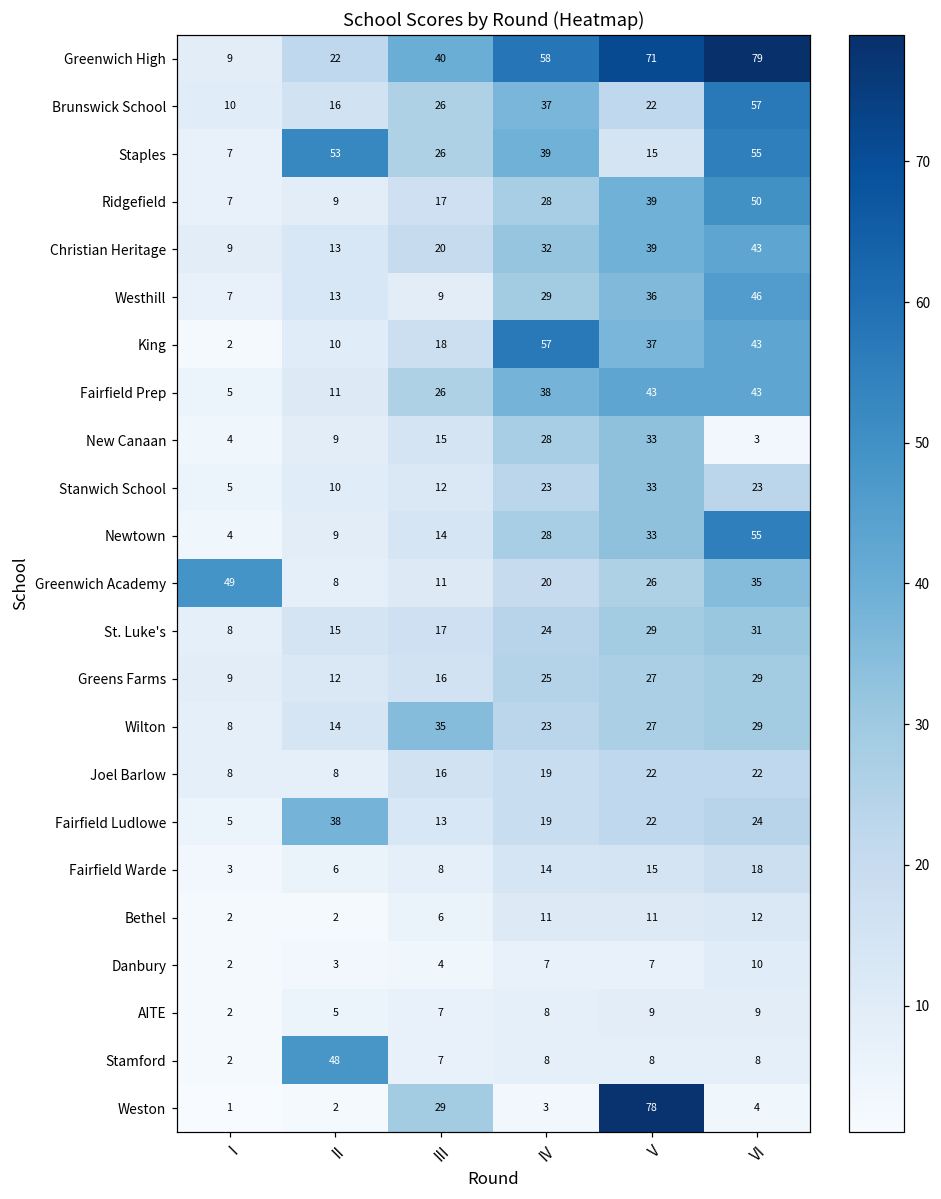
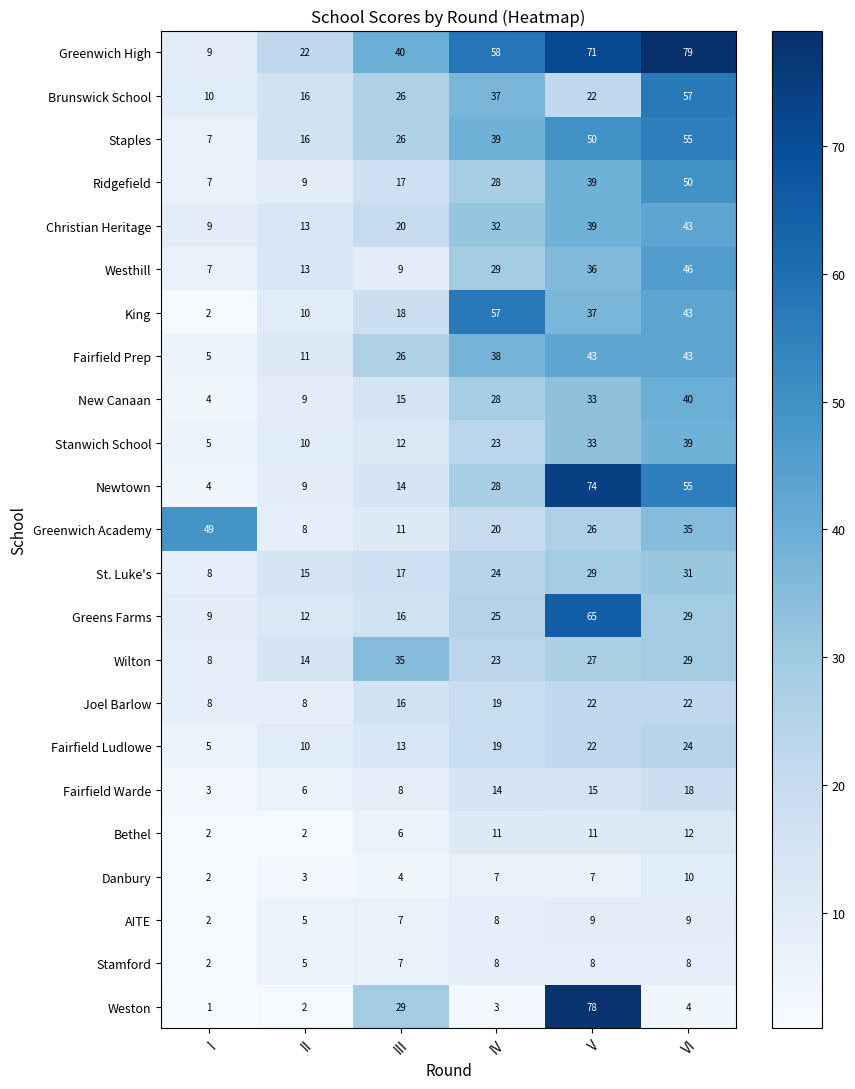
  {
    "Greenwich High": {
      "I": 9,
      "II": 22,
      "III": 40,
      "IV": 58,
      "V": 71,
      "VI": 79
    },
    "Brunswick School": {
      "I": 10,
      "II": 16,
      "III": 26,
      "IV": 37,
      "V": 22,
      "VI": 57
    },
    "Staples": {
      "I": 7,
-     "II": 53,
+     "II": 16,
      "III": 26,
      "IV": 39,
-     "V": 15,
+     "V": 50,
      "VI": 55
    },
    "Ridgefield": {
      "I": 7,
      "II": 9,
      "III": 17,
      "IV": 28,
      "V": 39,
      "VI": 50
    },
    "Christian Heritage": {
      "I": 9,
      "II": 13,
      "III": 20,
      "IV": 32,
      "V": 39,
      "VI": 43
    },
    "Westhill": {
      "I": 7,
      "II": 13,
      "III": 9,
      "IV": 29,
      "V": 36,
      "VI": 46
    },
    "King": {
      "I": 2,
      "II": 10,
      "III": 18,
      "IV": 57,
      "V": 37,
      "VI": 43
    },
    "Fairfield Prep": {
      "I": 5,
      "II": 11,
      "III": 26,
      "IV": 38,
      "V": 43,
      "VI": 43
    },
    "New Canaan": {
      "I": 4,
      "II": 9,
      "III": 15,
      "IV": 28,
      "V": 33,
-     "VI": 3
+     "VI": 40
    },
    "Stanwich School": {
      "I": 5,
      "II": 10,
      "III": 12,
      "IV": 23,
      "V": 33,
-     "VI": 23
+     "VI": 39
    },
    "Newtown": {
      "I": 4,
      "II": 9,
      "III": 14,
      "IV": 28,
-     "V": 33,
+     "V": 74,
      "VI": 55
    },
    "Greenwich Academy": {
      "I": 49,
      "II": 8,
      "III": 11,
      "IV": 20,
      "V": 26,
      "VI": 35
    },
    "St. Luke's": {
      "I": 8,
      "II": 15,
      "III": 17,
      "IV": 24,
      "V": 29,
      "VI": 31
    },
    "Greens Farms": {
      "I": 9,
      "II": 12,
      "III": 16,
      "IV": 25,
-     "V": 27,
+     "V": 65,
      "VI": 29
    },
    "Wilton": {
      "I": 8,
      "II": 14,
      "III": 35,
      "IV": 23,
      "V": 27,
      "VI": 29
    },
    "Joel Barlow": {
      "I": 8,
      "II": 8,
      "III": 16,
      "IV": 19,
      "V": 22,
      "VI": 22
    },
    "Fairfield Ludlowe": {
      "I": 5,
-     "II": 38,
+     "II": 10,
      "III": 13,
      "IV": 19,
      "V": 22,
      "VI": 24
    },
    "Fairfield Warde": {
      "I": 3,
      "II": 6,
      "III": 8,
      "IV": 14,
      "V": 15,
      "VI": 18
    },
    "Bethel": {
      "I": 2,
      "II": 2,
      "III": 6,
      "IV": 11,
      "V": 11,
      "VI": 12
    },
    "Danbury": {
      "I": 2,
      "II": 3,
      "III": 4,
      "IV": 7,
      "V": 7,
      "VI": 10
    },
    "AITE": {
      "I": 2,
      "II": 5,
      "III": 7,
      "IV": 8,
      "V": 9,
      "VI": 9
    },
    "Stamford": {
      "I": 2,
-     "II": 48,
+     "II": 5,
      "III": 7,
      "IV": 8,
      "V": 8,
      "VI": 8
    },
    "Weston": {
      "I": 1,
      "II": 2,
      "III": 29,
      "IV": 3,
      "V": 78,
      "VI": 4
    }
  }
